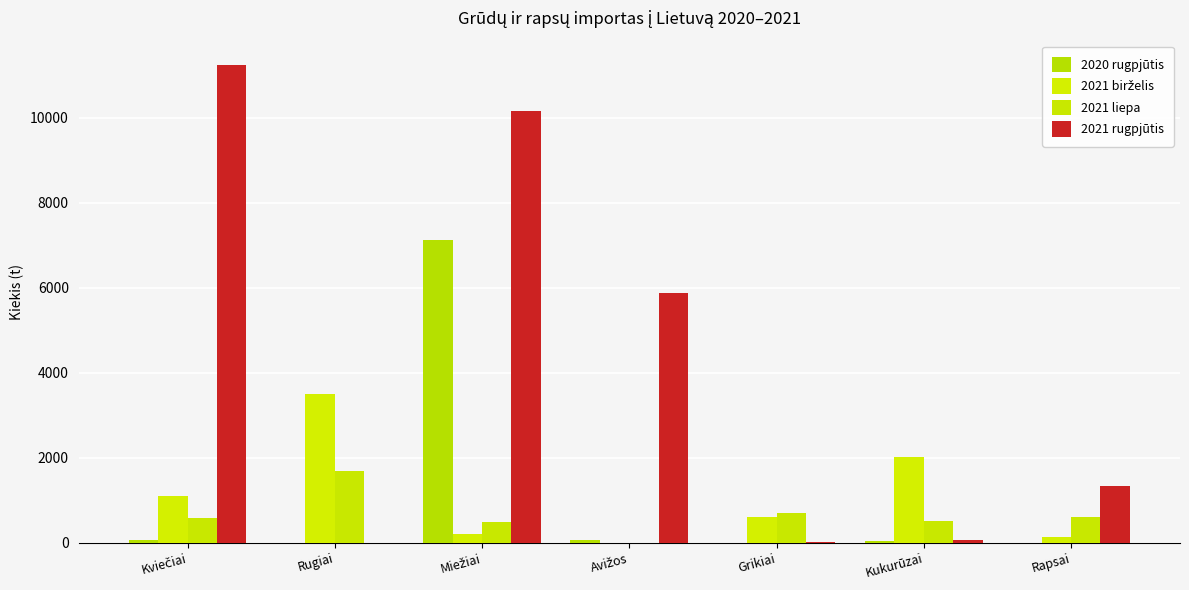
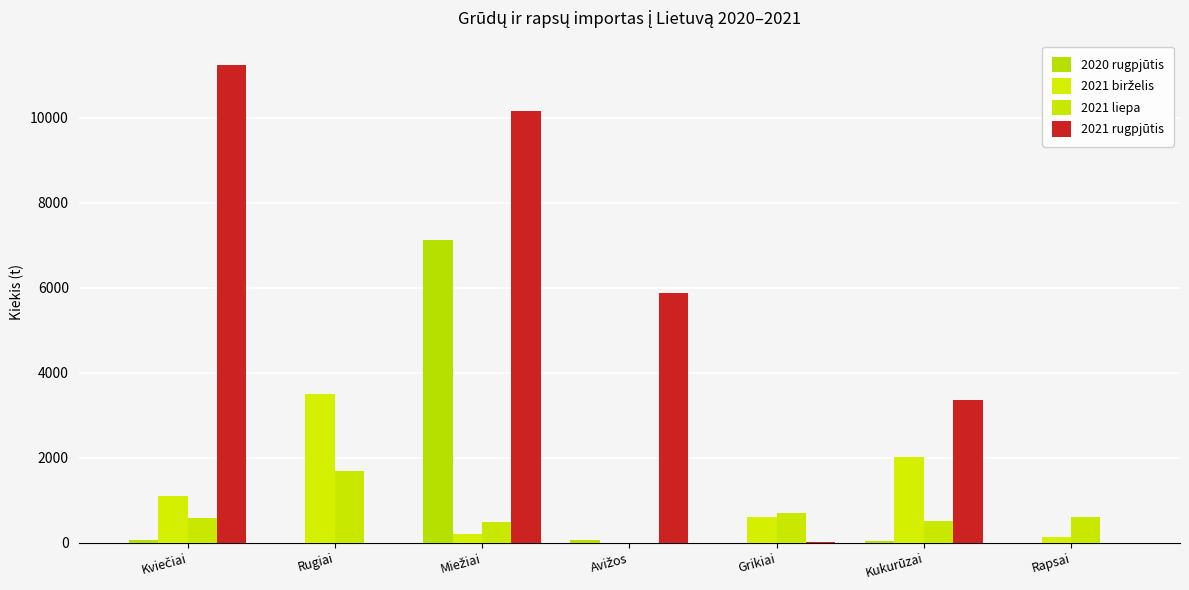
  {
    "2021 rugpjūtis": {
      "Kviečiai": 11200,
      "Rugiai": 0,
      "Miežiai": 10200,
      "Avižos": 5900,
-     "Kukurūzai": 100,
-     "Rapsai": 1300
+     "Kukurūzai": 3300,
+     "Rapsai": 0
    }
  }
